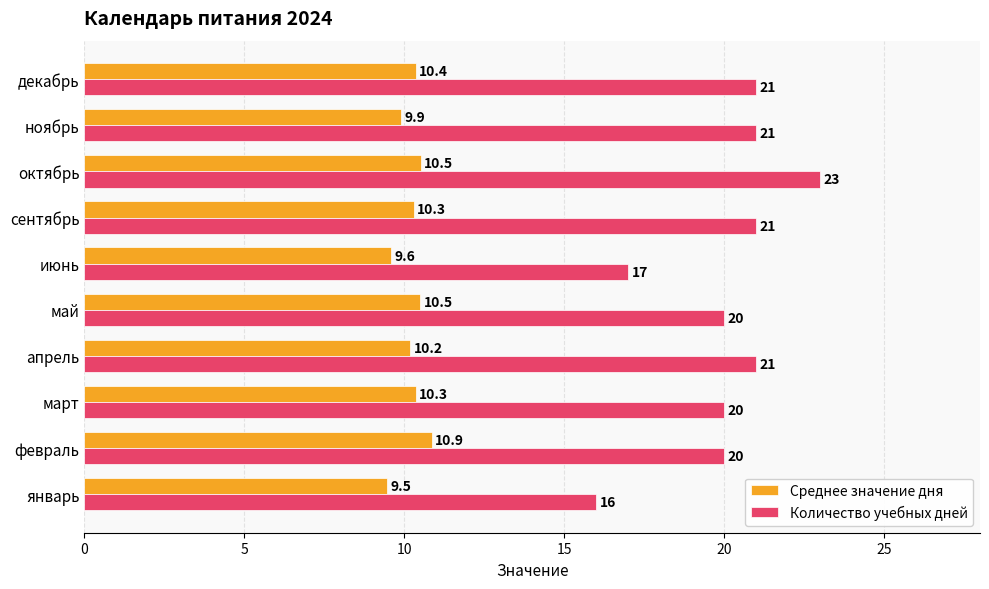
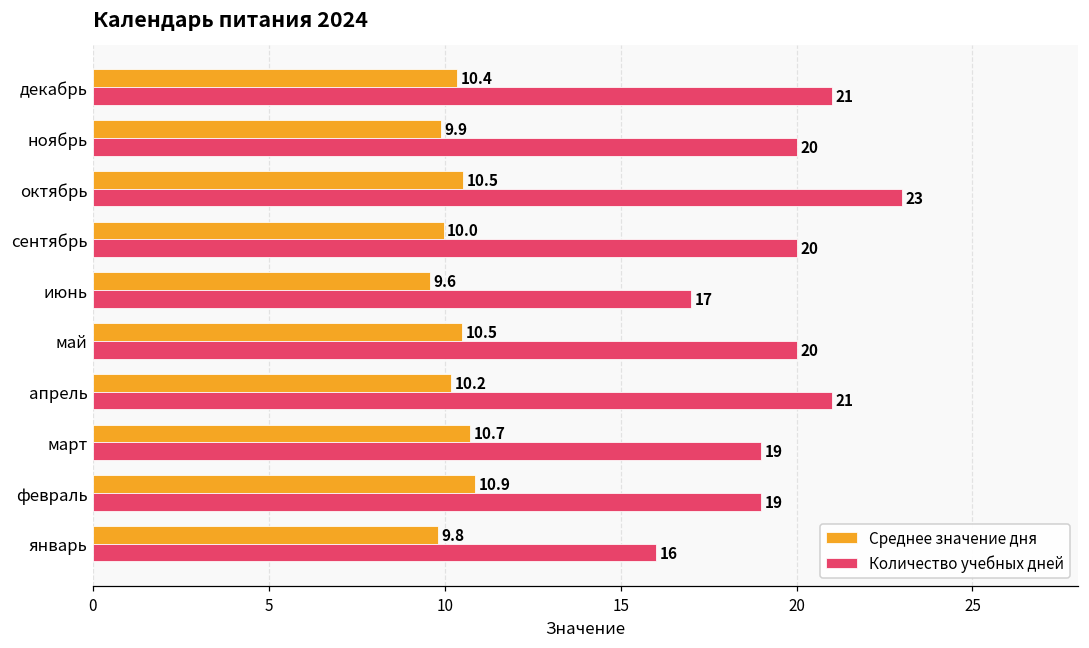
  {
    "Среднее значение дня": {
      "декабрь": 10.4,
      "ноябрь": 9.9,
      "октябрь": 10.5,
-     "сентябрь": 10.3,
+     "сентябрь": 10.0,
      "июнь": 9.6,
      "май": 10.5,
      "апрель": 10.2,
-     "март": 10.3,
+     "март": 10.7,
      "февраль": 10.9,
-     "январь": 9.5
+     "январь": 9.8
    },
    "Количество учебных дней": {
      "декабрь": 21,
-     "ноябрь": 21,
+     "ноябрь": 20,
      "октябрь": 23,
-     "сентябрь": 21,
+     "сентябрь": 20,
      "июнь": 17,
      "май": 20,
      "апрель": 21,
-     "март": 20,
-     "февраль": 20,
+     "март": 19,
+     "февраль": 19,
      "январь": 16
    }
  }
